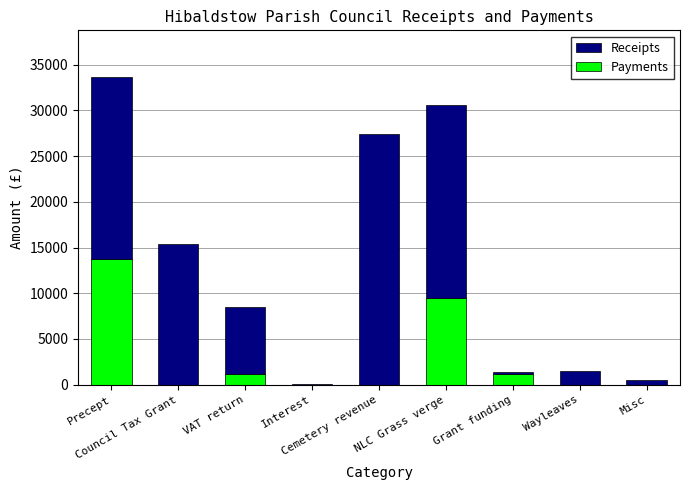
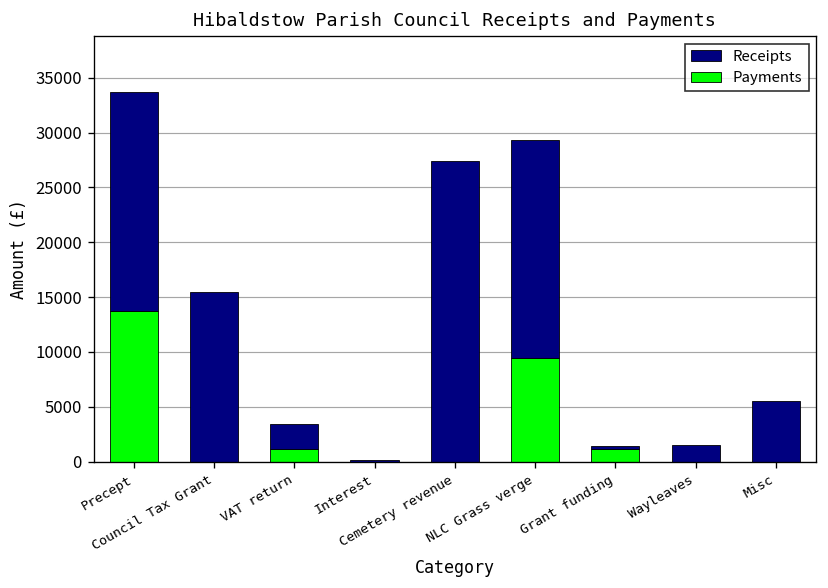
  {
    "Payments": {
      "Precept": 14000,
      "Council Tax Grant": 0,
      "VAT return": 1000,
      "Interest": 0,
      "Cemetery revenue": 0,
      "NLC Grass verge": 9000,
      "Grant funding": 1000,
      "Wayleaves": 0,
      "Misc": 0
    },
    "Receipts": {
      "Precept": 20000,
      "Council Tax Grant": 15000,
-     "VAT return": 7000,
+     "VAT return": 2000,
      "Cemetery revenue": 27000,
-     "NLC Grass verge": 21000,
+     "NLC Grass verge": 20000,
      "Wayleaves": 1000,
-     "Misc": 1000
+     "Misc": 6000
    }
  }
